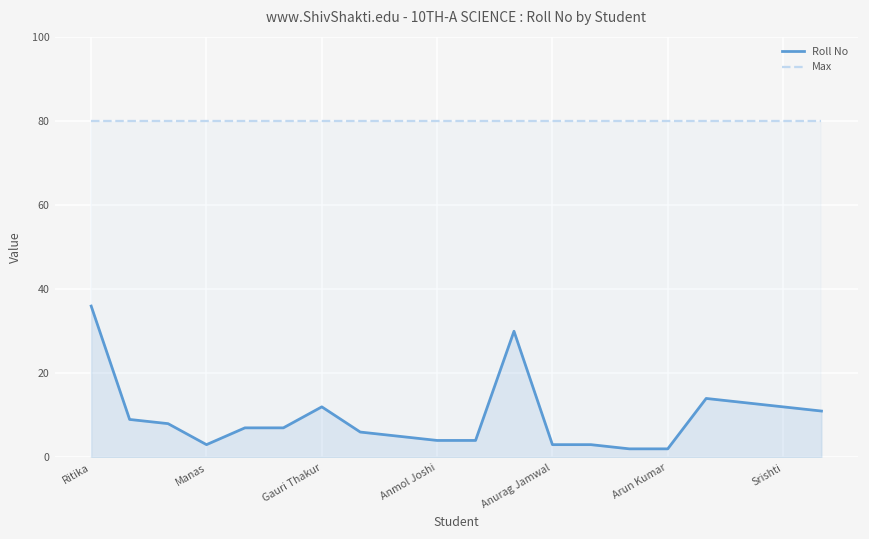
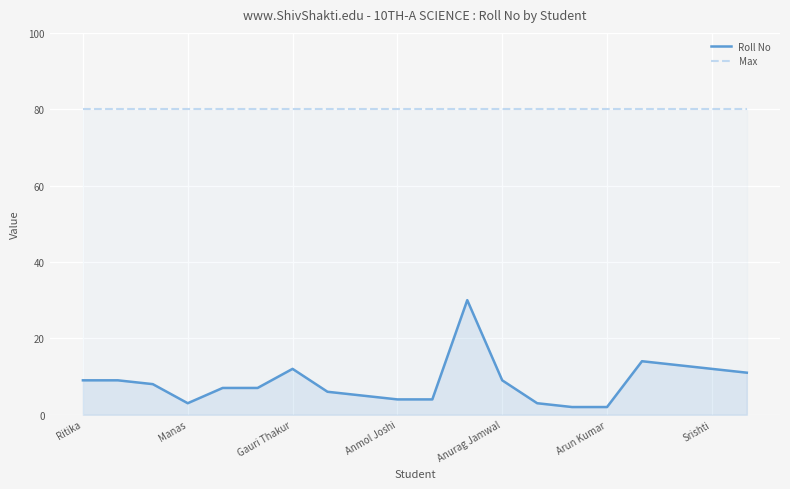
  {
    "Roll No": {
-     "Ritika": 36,
+     "Ritika": 9,
      "Manas": 3,
      "Gauri Thakur": 12,
      "Anmol Joshi": 4,
-     "Anurag Jamwal": 3,
+     "Anurag Jamwal": 9,
      "Arun Kumar": 2,
      "Srishti": 12
    },
    "Max": {
      "Ritika": 80,
      "Manas": 80,
      "Gauri Thakur": 80,
      "Anmol Joshi": 80,
      "Anurag Jamwal": 80,
      "Arun Kumar": 80,
      "Srishti": 80
    }
  }
